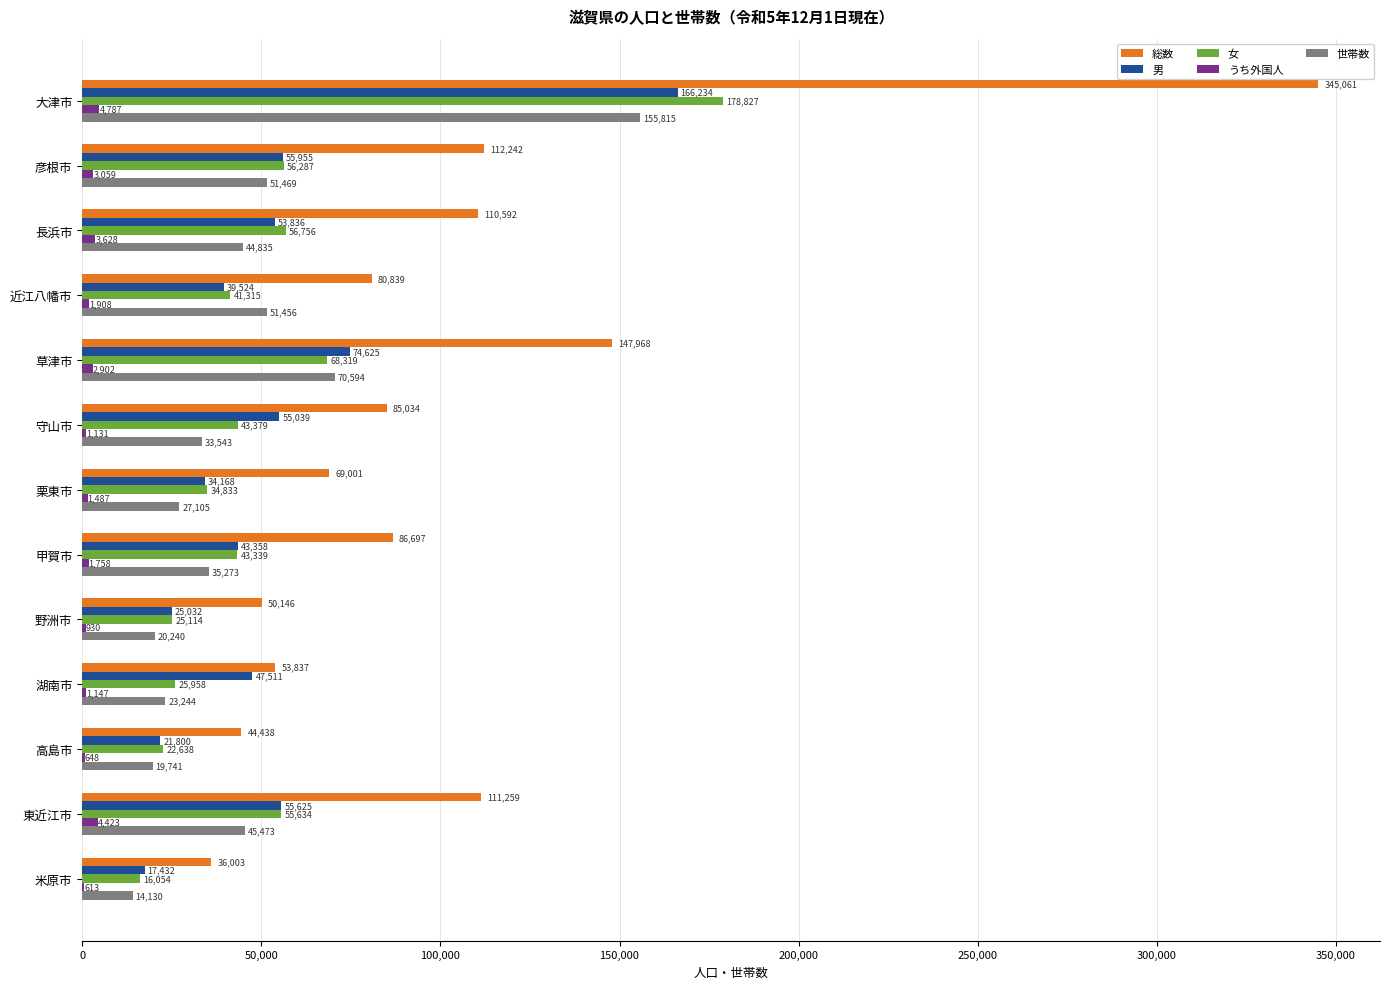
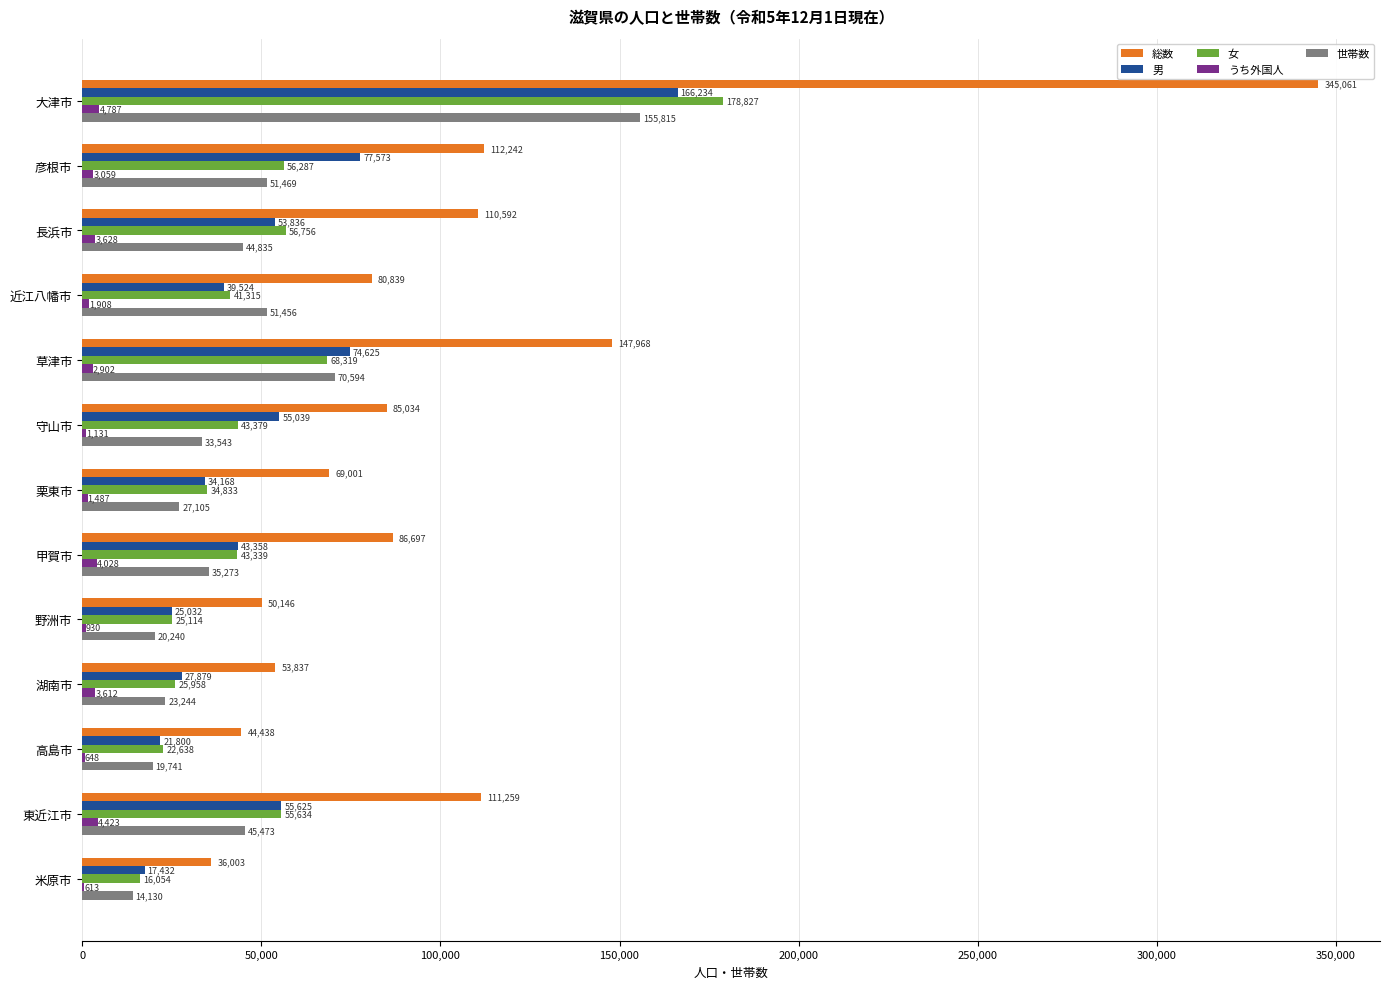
  {
    "総数": {
      "大津市": "345,061",
      "彦根市": "112,242",
      "長浜市": "110,592",
      "近江八幡市": "80,839",
      "草津市": "147,968",
      "守山市": "85,034",
      "栗東市": "69,001",
      "甲賀市": "86,697",
      "野洲市": "50,146",
      "湖南市": "53,837",
      "高島市": "44,438",
      "東近江市": "111,259",
      "米原市": "36,003"
    },
    "男": {
      "大津市": "166,234",
-     "彦根市": "55,955",
+     "彦根市": "77,573",
      "長浜市": "53,836",
      "近江八幡市": "39,524",
      "草津市": "74,625",
      "守山市": "55,039",
      "栗東市": "34,168",
      "甲賀市": "43,358",
      "野洲市": "25,032",
-     "湖南市": "47,511",
+     "湖南市": "27,879",
      "高島市": "21,800",
      "東近江市": "55,625",
      "米原市": "17,432"
    },
    "女": {
      "大津市": "178,827",
      "彦根市": "56,287",
      "長浜市": "56,756",
      "近江八幡市": "41,315",
      "草津市": "68,319",
      "守山市": "43,379",
      "栗東市": "34,833",
      "甲賀市": "43,339",
      "野洲市": "25,114",
      "湖南市": "25,958",
      "高島市": "22,638",
      "東近江市": "55,634",
      "米原市": "16,054"
    },
    "うち外国人": {
      "大津市": "4,787",
      "彦根市": "3,059",
      "長浜市": "3,628",
      "近江八幡市": "1,908",
      "草津市": "2,902",
      "守山市": "1,131",
      "栗東市": "1,487",
-     "甲賀市": "1,758",
+     "甲賀市": "4,028",
      "野洲市": "930",
-     "湖南市": "1,147",
+     "湖南市": "3,612",
      "高島市": "648",
      "東近江市": "4,423",
      "米原市": "613"
    },
    "世帯数": {
      "大津市": "155,815",
      "彦根市": "51,469",
      "長浜市": "44,835",
      "近江八幡市": "51,456",
      "草津市": "70,594",
      "守山市": "33,543",
      "栗東市": "27,105",
      "甲賀市": "35,273",
      "野洲市": "20,240",
      "湖南市": "23,244",
      "高島市": "19,741",
      "東近江市": "45,473",
      "米原市": "14,130"
    }
  }
